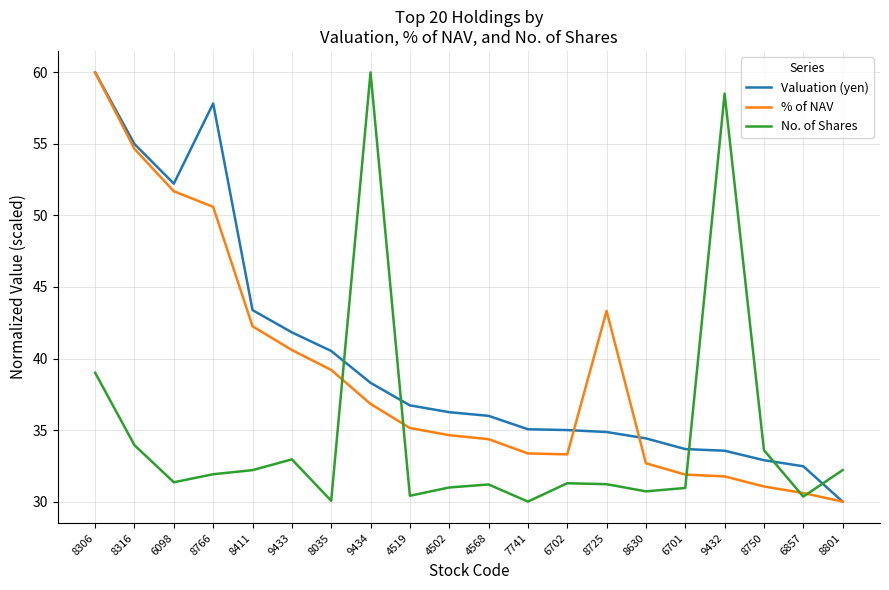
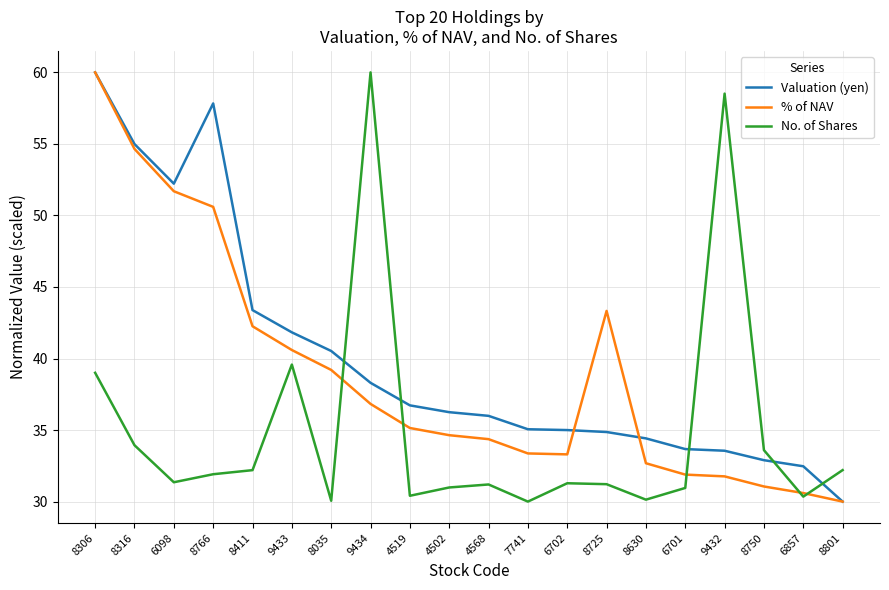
  {
    "Valuation (yen)": {
      "8316": 55.0,
      "6098": 52.2,
      "8766": 57.8,
      "8411": 43.4,
      "9433": 41.8,
      "8035": 40.5,
      "9434": 38.3,
      "4519": 36.7,
      "4502": 36.3,
      "4568": 36.0,
      "7741": 35.1,
      "6702": 35.0,
      "8725": 34.9,
      "8630": 34.4,
      "6701": 33.7,
      "9432": 33.6,
      "8750": 32.9,
      "6857": 32.5
    },
    "% of NAV": {
      "8316": 54.7,
      "6098": 51.7,
      "8766": 50.6,
      "8411": 42.3,
      "9433": 40.6,
      "8035": 39.2,
      "9434": 36.8,
      "4519": 35.1,
      "4502": 34.6,
      "4568": 34.4,
      "7741": 33.4,
      "6702": 33.3,
      "8725": 43.3,
      "8630": 32.7,
      "6701": 31.9,
      "9432": 31.8,
      "8750": 31.1,
      "6857": 30.6
    },
    "No. of Shares": {
      "8306": 39.0,
      "8316": 33.9,
      "6098": 31.4,
      "8766": 31.9,
      "8411": 32.2,
-     "9433": 33.0,
+     "9433": 39.6,
      "8035": 30.1,
      "9434": 60.0,
      "4519": 30.4,
      "4502": 31.0,
      "4568": 31.2,
      "7741": 30.0,
      "6702": 31.3,
      "8725": 31.2,
-     "8630": 30.7,
+     "8630": 30.1,
      "6701": 31.0,
      "9432": 58.5,
      "8750": 33.6,
      "6857": 30.3,
      "8801": 32.2
    }
  }
